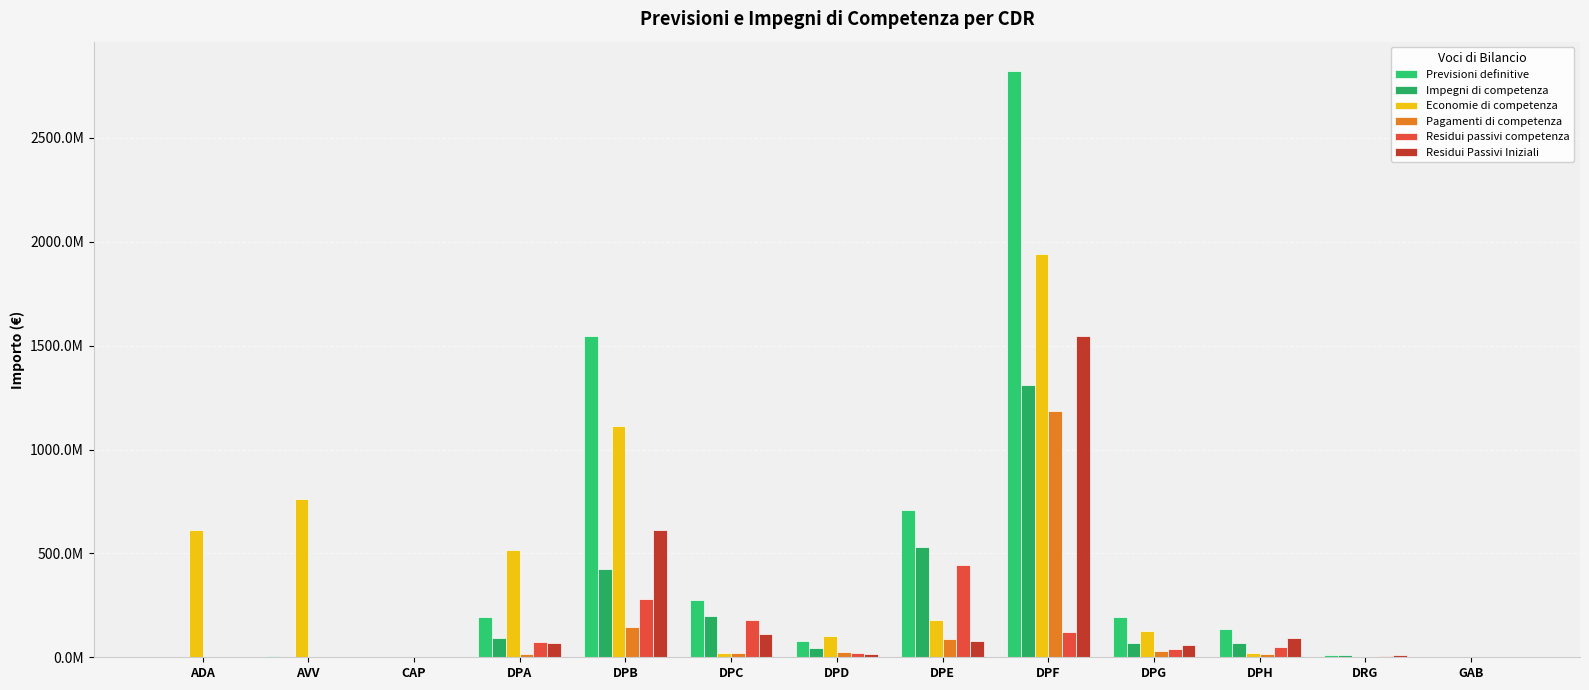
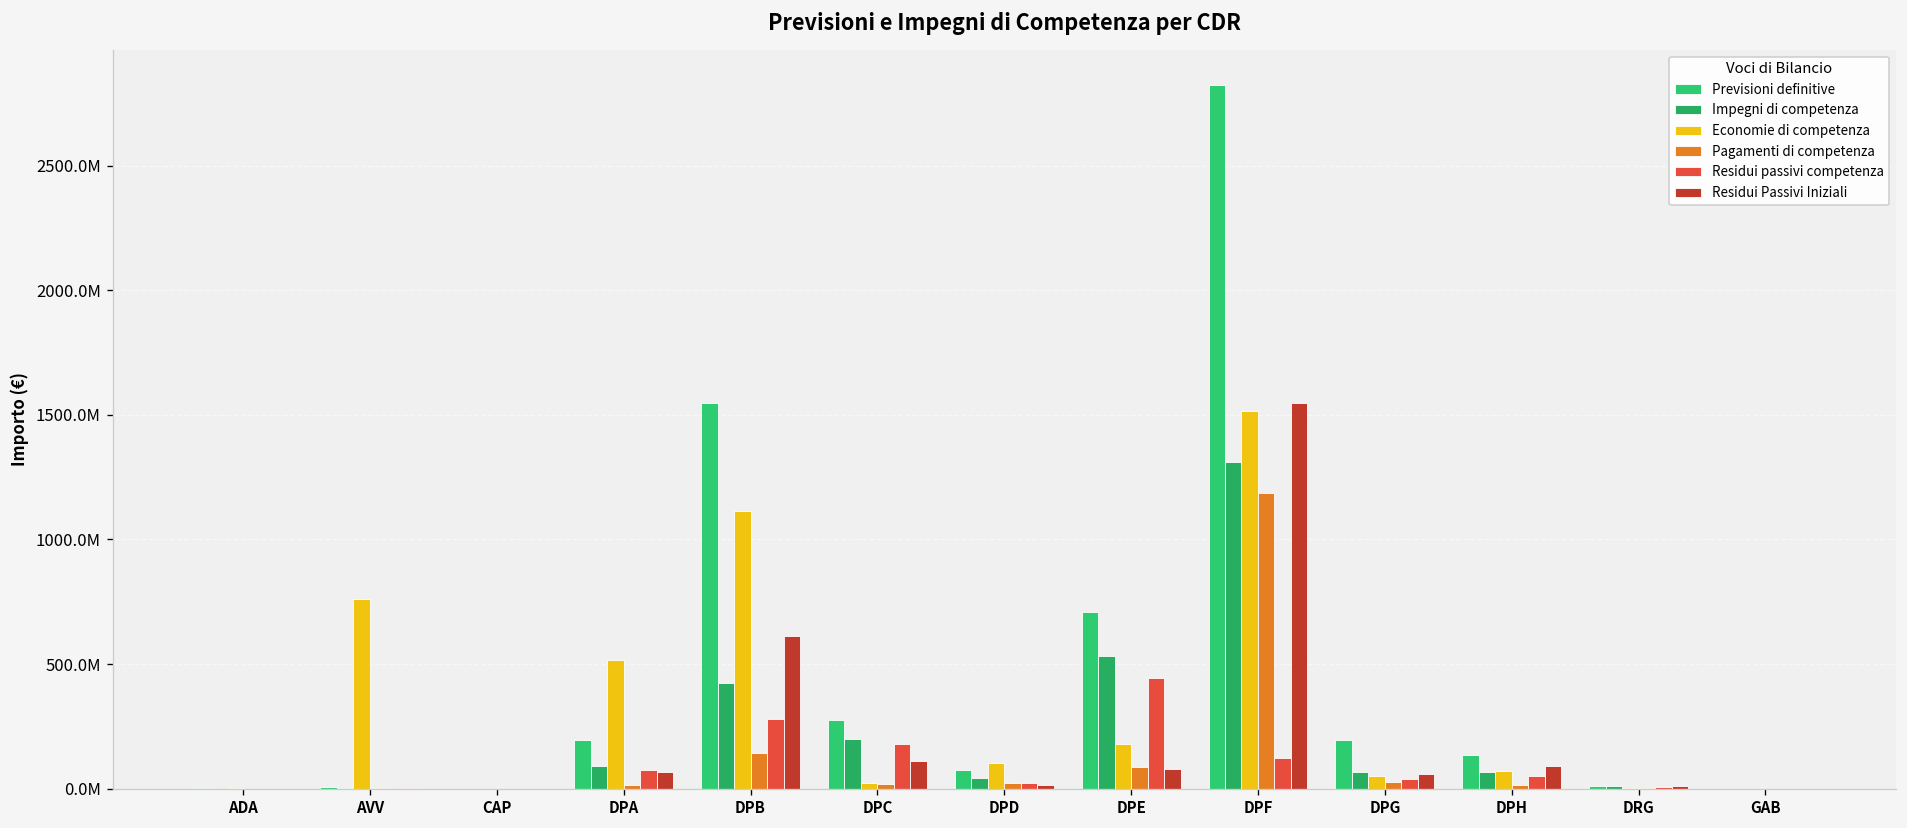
  {
    "Economie di competenza": {
-     "ADA": 610000000,
+     "ADA": 0,
      "AVV": 760000000,
      "DPA": 520000000,
      "DPB": 1110000000,
      "DPC": 20000000,
      "DPD": 100000000,
      "DPE": 180000000,
-     "DPF": 1940000000,
-     "DPG": 120000000,
-     "DPH": 20000000
+     "DPF": 1510000000,
+     "DPG": 50000000,
+     "DPH": 70000000
    }
  }
